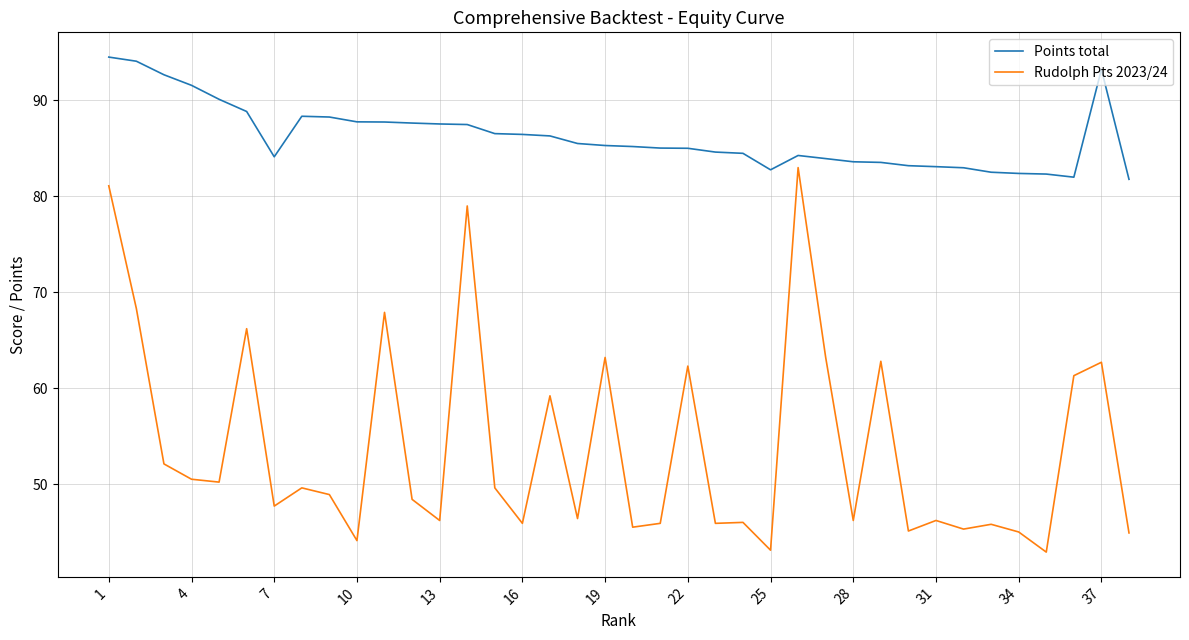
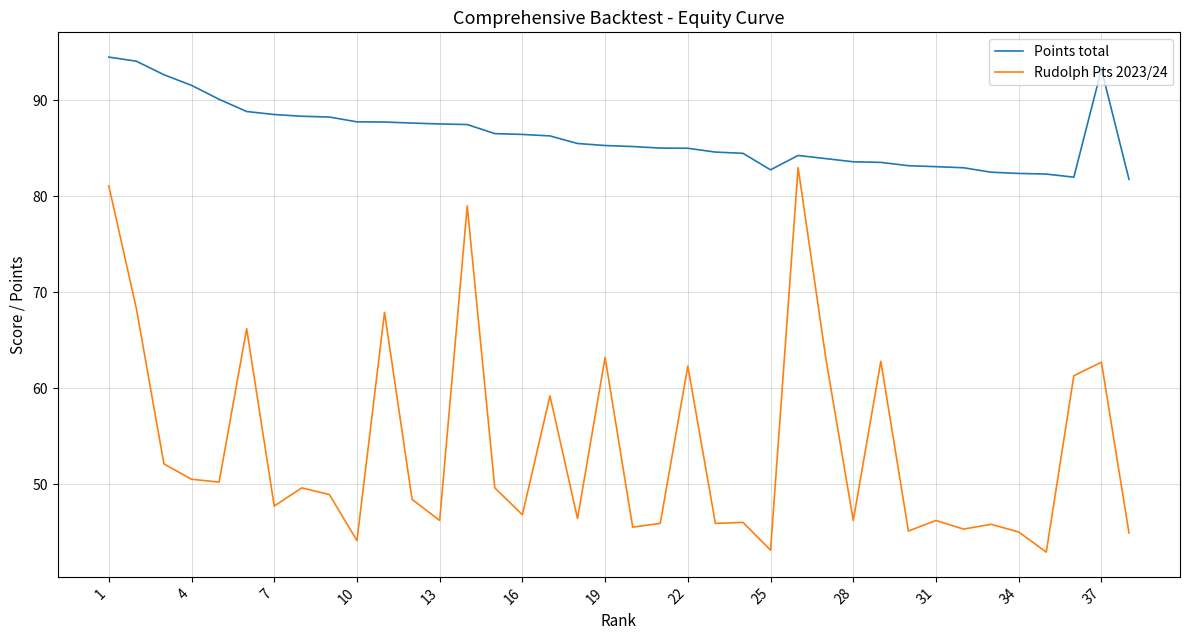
  {
    "Points total": {
      "1": 95,
      "4": 92,
-     "7": 84,
+     "7": 89,
      "10": 88,
      "13": 88,
      "16": 86,
      "19": 85,
      "22": 85,
      "25": 83,
      "28": 84,
      "31": 83,
      "34": 82
    },
    "Rudolph Pts 2023/24": {
      "1": 81,
      "4": 51,
      "7": 48,
      "10": 44,
      "13": 46,
-     "16": 46,
+     "16": 47,
      "19": 63,
      "22": 62,
      "25": 43,
      "28": 46,
      "31": 46,
      "34": 45,
      "37": 63
    }
  }
